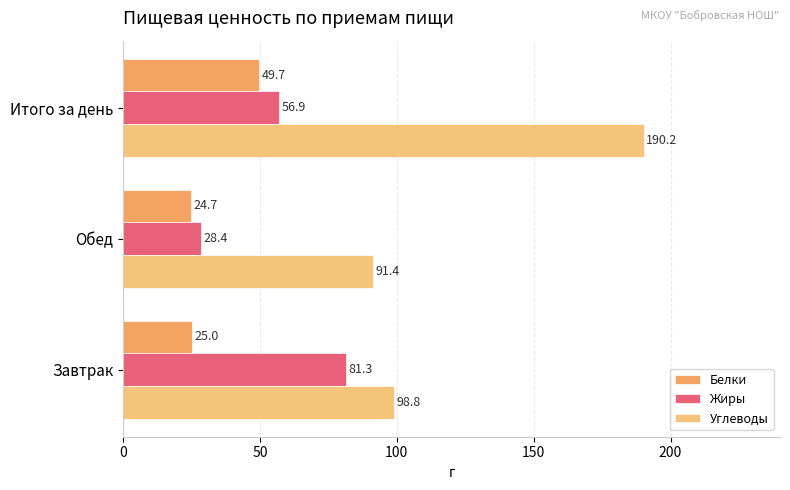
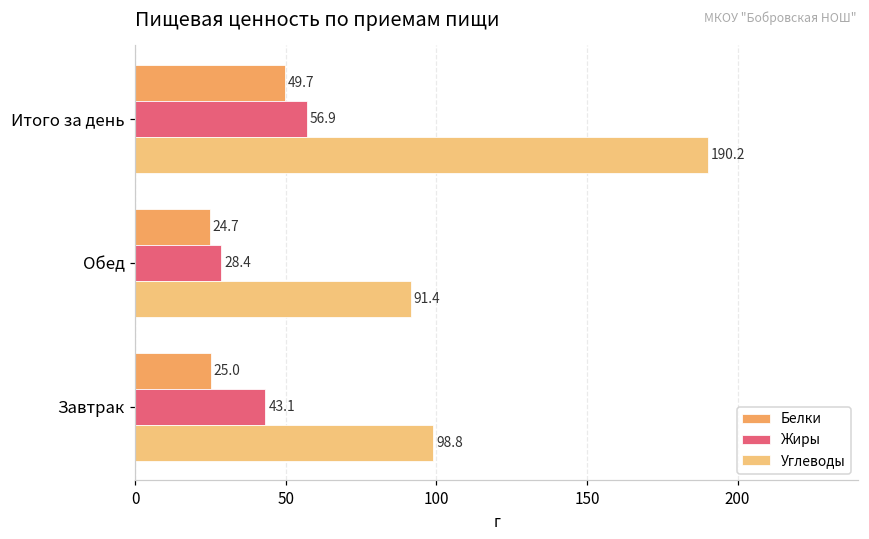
  {
    "Жиры": {
      "Итого за день": 56.9,
      "Обед": 28.4,
-     "Завтрак": 81.3
+     "Завтрак": 43.1
    }
  }
